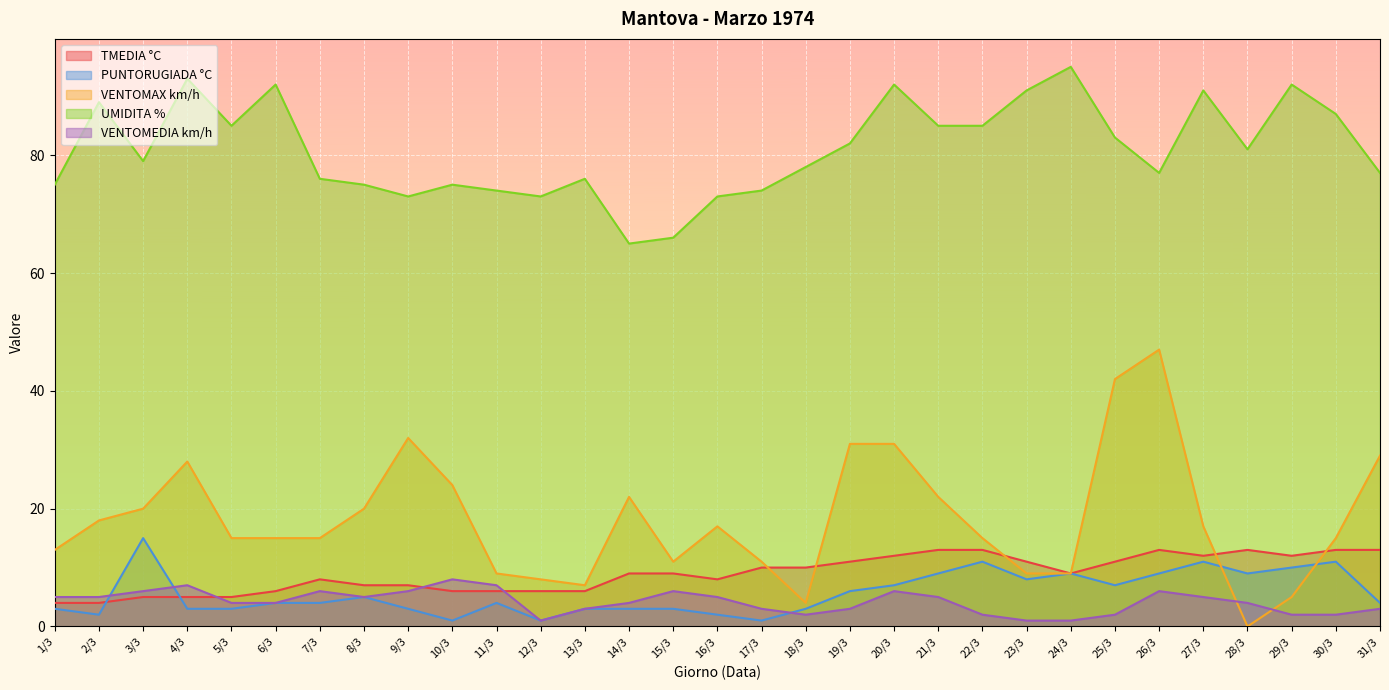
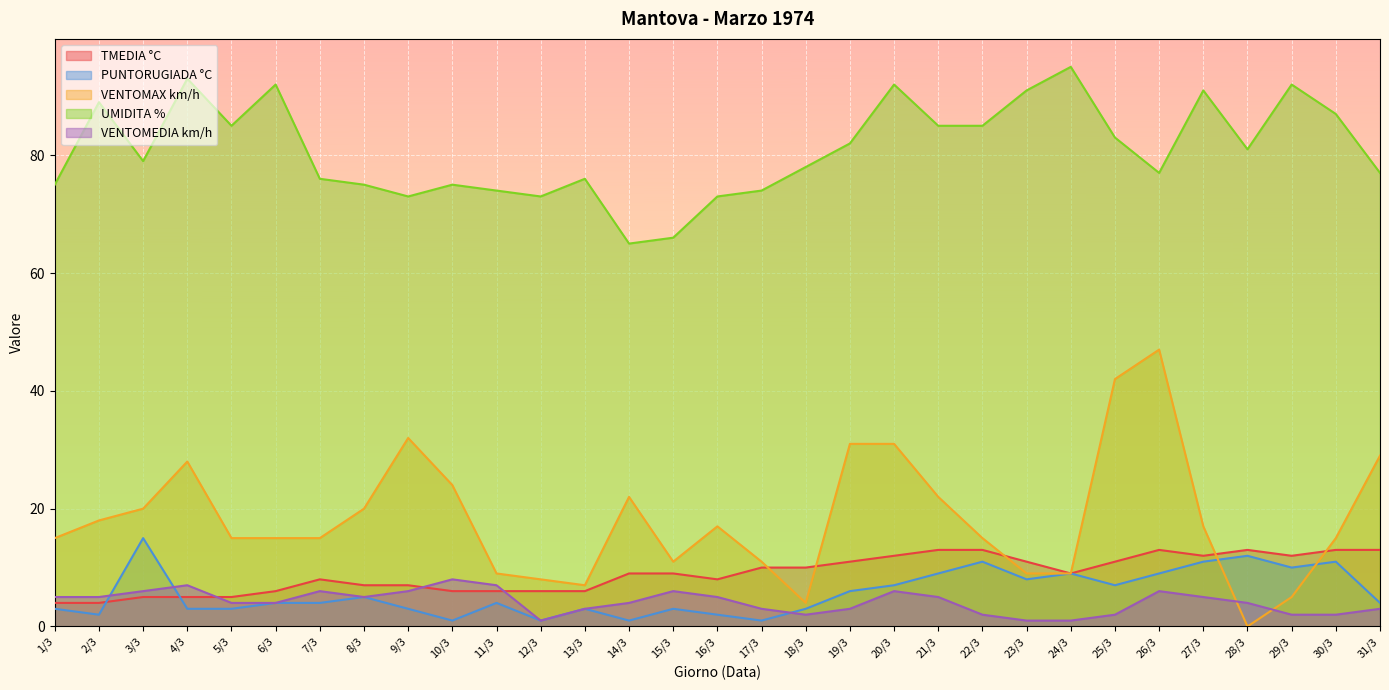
  {
    "TMEDIA °C": {
      "1/3": 4,
      "2/3": 4,
      "3/3": 5,
      "4/3": 5,
      "5/3": 5,
      "6/3": 6,
      "7/3": 8,
      "8/3": 7,
      "9/3": 7,
      "10/3": 6,
      "11/3": 6,
      "12/3": 6,
      "13/3": 6,
      "14/3": 9,
      "15/3": 9,
      "16/3": 8,
      "17/3": 10,
      "18/3": 10,
      "19/3": 11,
      "20/3": 12,
      "21/3": 13,
      "22/3": 13,
      "23/3": 11,
      "25/3": 11,
      "26/3": 13,
      "27/3": 12,
      "28/3": 13,
      "29/3": 12,
      "30/3": 13,
      "31/3": 13
    },
    "PUNTORUGIADA °C": {
      "1/3": 3,
      "2/3": 2,
      "3/3": 15,
      "4/3": 3,
      "5/3": 3,
      "7/3": 4,
      "9/3": 3,
      "10/3": 1,
      "11/3": 4,
-     "14/3": 3,
+     "14/3": 1,
      "15/3": 3,
      "16/3": 2,
      "17/3": 1,
      "18/3": 3,
      "19/3": 6,
      "20/3": 7,
      "21/3": 9,
      "22/3": 11,
      "23/3": 8,
      "25/3": 7,
      "26/3": 9,
      "27/3": 11,
-     "28/3": 9,
+     "28/3": 12,
      "29/3": 10,
      "30/3": 11,
      "31/3": 4
    },
    "VENTOMAX km/h": {
-     "1/3": 13,
+     "1/3": 15,
      "2/3": 18,
      "3/3": 20,
      "4/3": 28,
      "5/3": 15,
      "6/3": 15,
      "7/3": 15,
      "8/3": 20,
      "9/3": 32,
      "10/3": 24,
      "11/3": 9,
      "12/3": 8,
      "13/3": 7,
      "14/3": 22,
      "15/3": 11,
      "16/3": 17,
      "17/3": 11,
      "18/3": 4,
      "19/3": 31,
      "20/3": 31,
      "21/3": 22,
      "22/3": 15,
      "23/3": 9,
      "25/3": 42,
      "26/3": 47,
      "27/3": 17,
      "28/3": 0,
      "29/3": 5,
      "30/3": 15,
      "31/3": 29
    },
    "UMIDITA %": {
      "1/3": 75,
      "3/3": 79,
      "5/3": 85,
      "6/3": 92,
      "7/3": 76,
      "8/3": 75,
      "9/3": 73,
      "10/3": 75,
      "11/3": 74,
      "12/3": 73,
      "13/3": 76,
      "14/3": 65,
      "15/3": 66,
      "16/3": 73,
      "17/3": 74,
      "18/3": 78,
      "19/3": 82,
      "20/3": 92,
      "21/3": 85,
      "22/3": 85,
      "23/3": 91,
      "24/3": 95,
      "25/3": 83,
      "26/3": 77,
      "27/3": 91,
      "28/3": 81,
      "29/3": 92,
      "30/3": 87,
      "31/3": 77
    },
    "VENTOMEDIA km/h": {
      "1/3": 5,
      "2/3": 5,
      "3/3": 6,
      "4/3": 7,
      "5/3": 4,
      "7/3": 6,
      "9/3": 6,
      "10/3": 8,
      "11/3": 7,
      "14/3": 4,
      "15/3": 6,
      "16/3": 5,
      "17/3": 3,
      "18/3": 2,
      "19/3": 3,
      "20/3": 6,
      "21/3": 5,
      "22/3": 2,
      "23/3": 1,
      "24/3": 1,
      "25/3": 2,
      "26/3": 6,
      "27/3": 5,
      "28/3": 4,
      "29/3": 2,
      "30/3": 2,
      "31/3": 3
    }
  }
